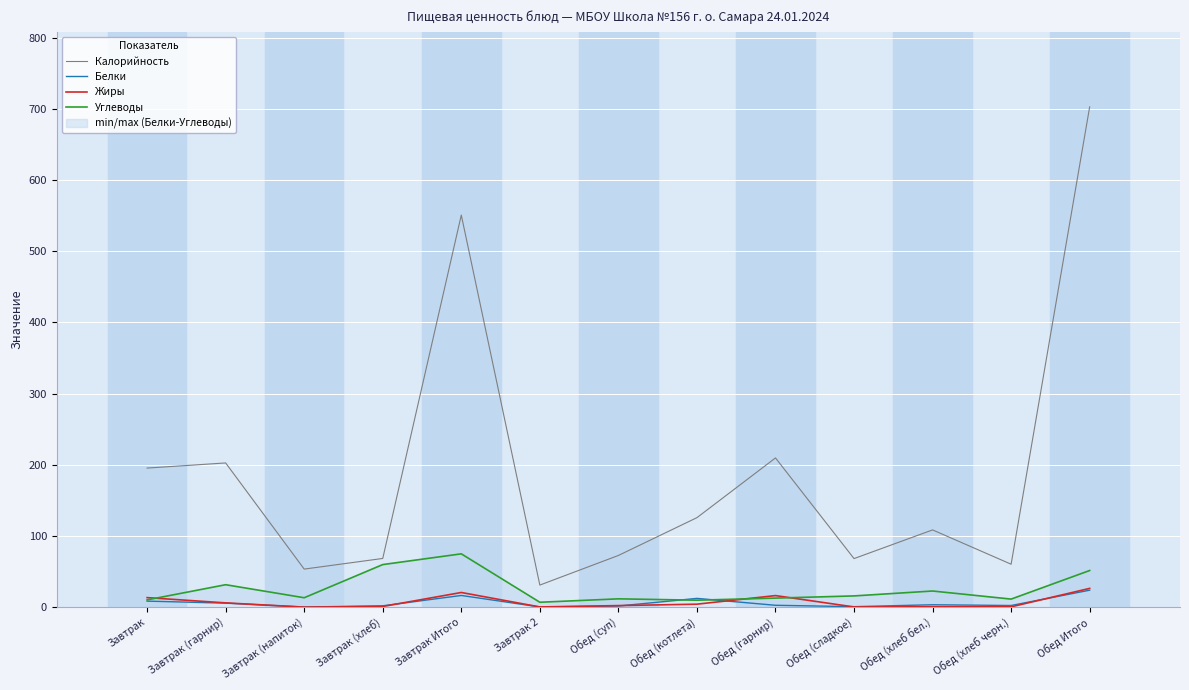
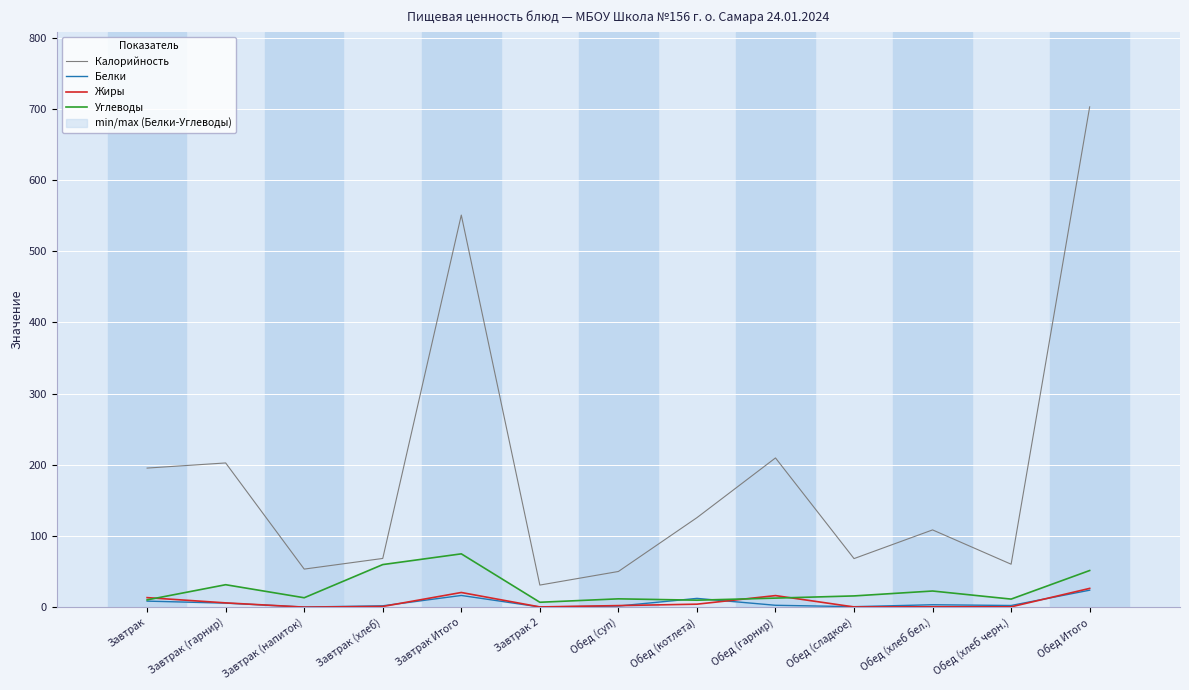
  {
    "Калорийность": {
      "Завтрак": 200,
      "Завтрак (гарнир)": 200,
      "Завтрак (напиток)": 50,
      "Завтрак (хлеб)": 70,
      "Завтрак Итого": 550,
      "Завтрак 2": 30,
-     "Обед (суп)": 70,
+     "Обед (суп)": 50,
      "Обед (котлета)": 130,
      "Обед (гарнир)": 210,
      "Обед (сладкое)": 70,
      "Обед (хлеб бел.)": 110,
      "Обед (хлеб черн.)": 60,
      "Обед Итого": 700
    },
    "Белки": {
      "Завтрак Итого": 20,
      "Обед (гарнир)": 0
    },
    "Жиры": {
      "Завтрак Итого": 20,
      "Обед (котлета)": 0
    }
  }
